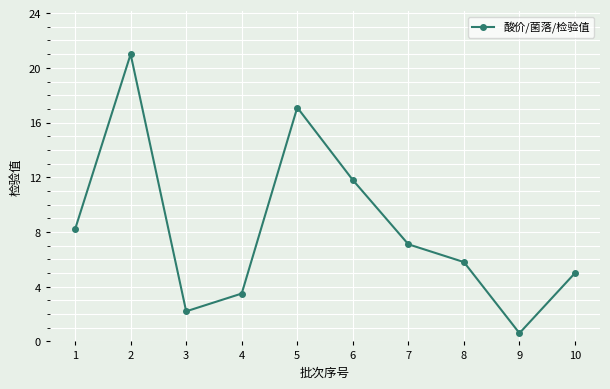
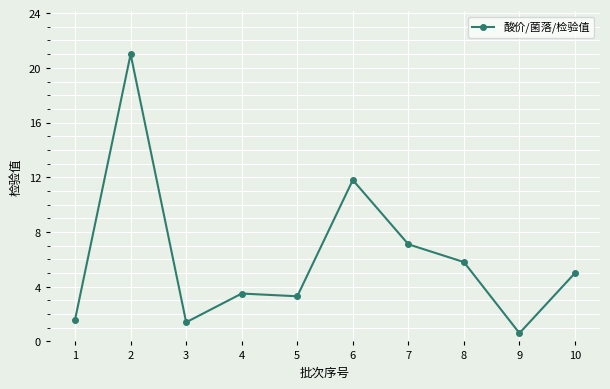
  {
-   "1": 8.2,
+   "1": 1.6,
    "2": 21.0,
-   "3": 2.2,
+   "3": 1.4,
    "4": 3.5,
-   "5": 17.1,
+   "5": 3.3,
    "6": 11.8,
    "7": 7.1,
    "8": 5.8,
    "9": 0.6,
    "10": 5.0
  }
